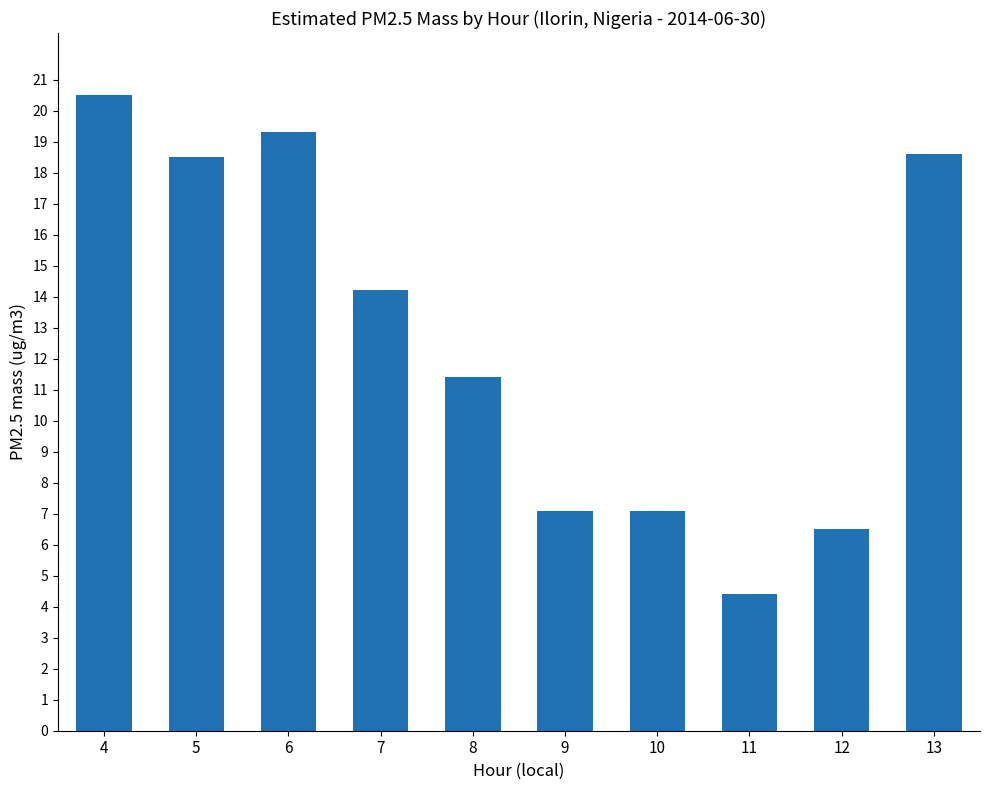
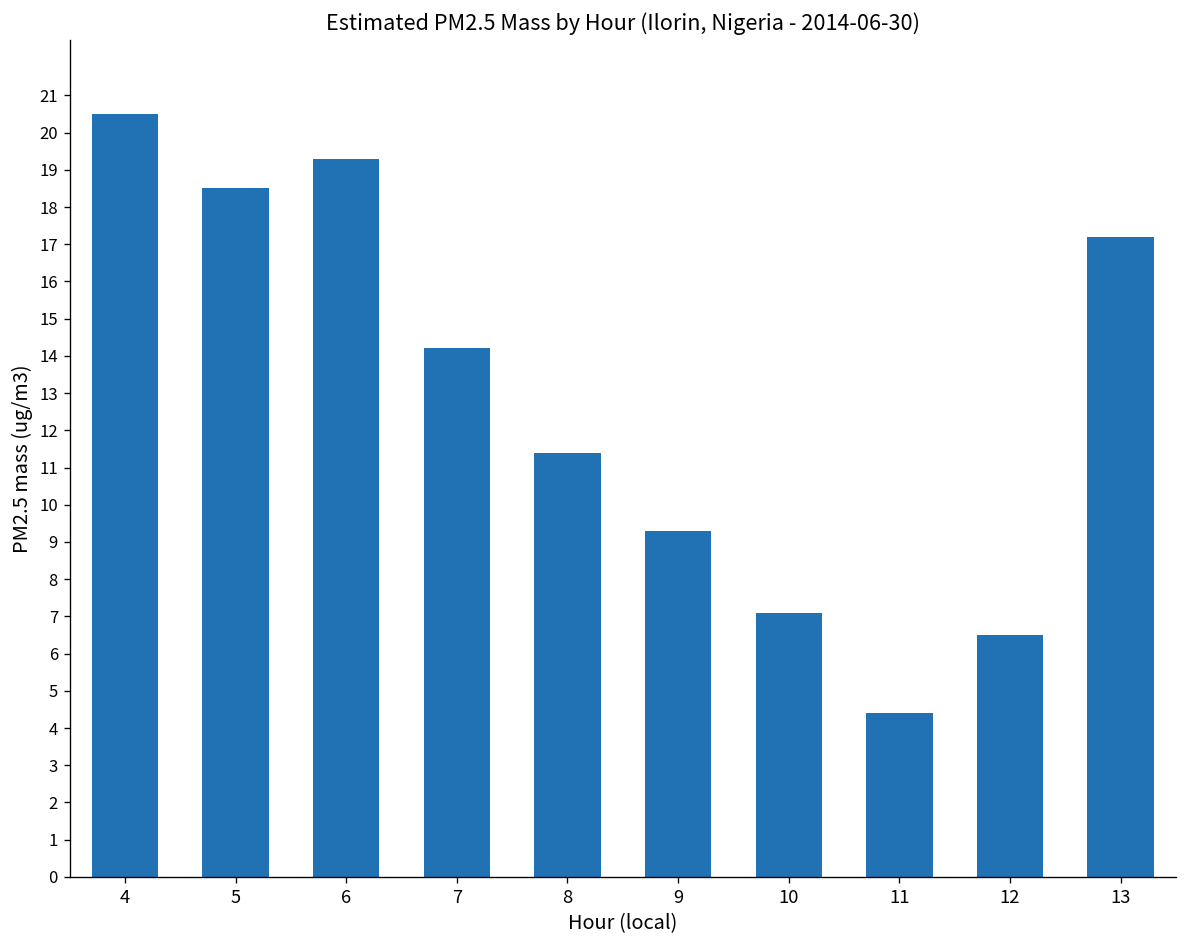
  {
    "4": 20.5,
    "5": 18.5,
    "6": 19.3,
    "7": 14.2,
    "8": 11.4,
-   "9": 7.1,
+   "9": 9.3,
    "10": 7.1,
    "11": 4.4,
    "12": 6.5,
-   "13": 18.6
+   "13": 17.2
  }
